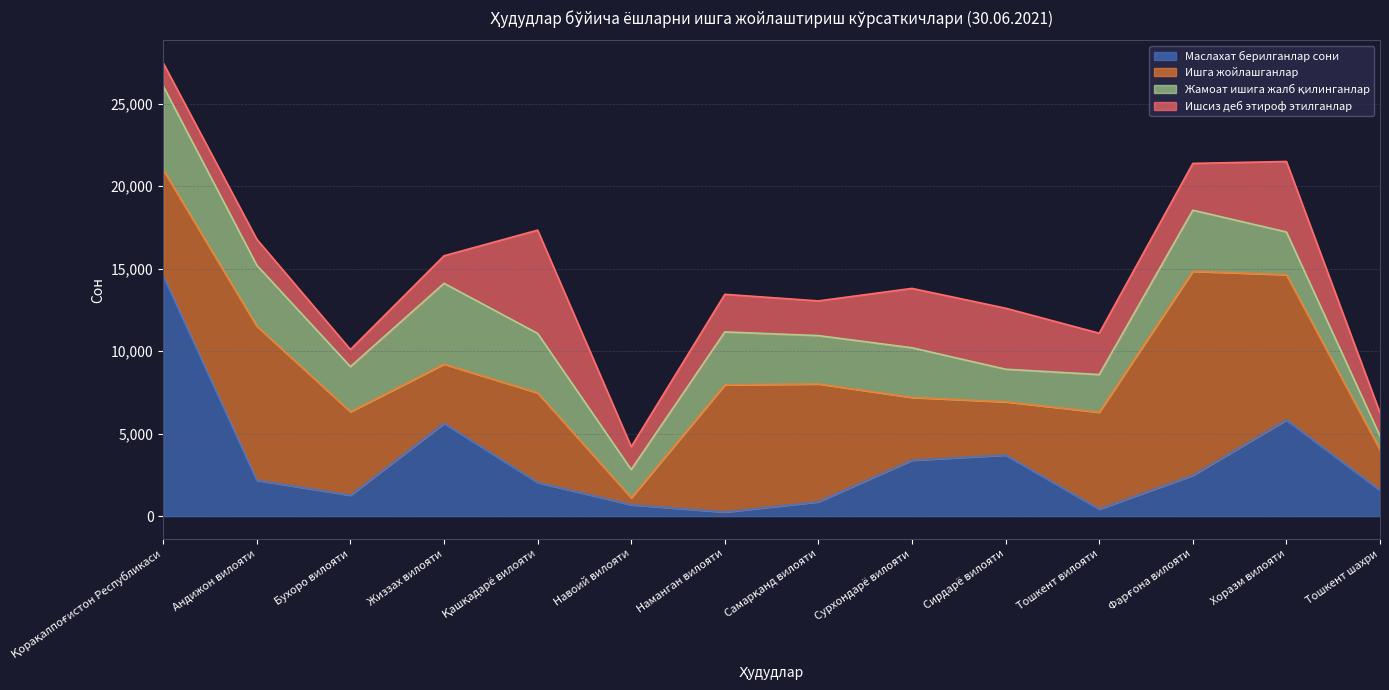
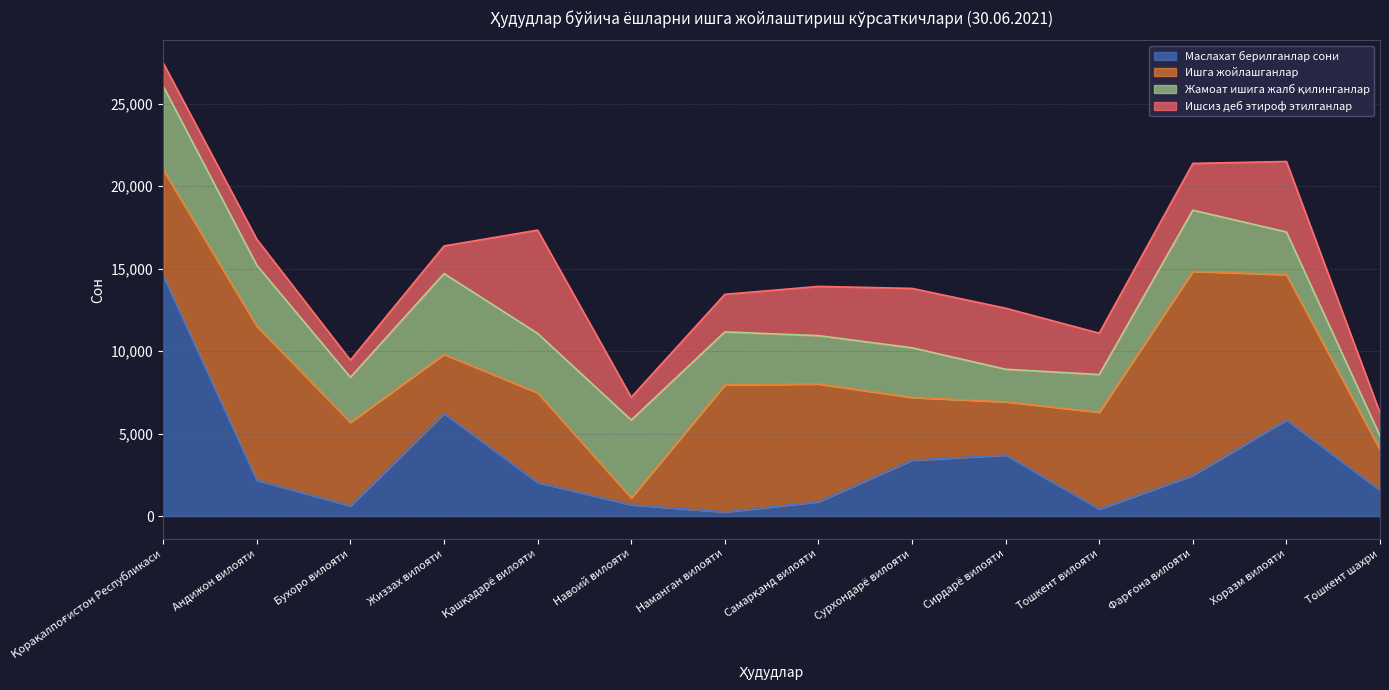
  {
    "Маслахат берилганлар сони": {
      "Қорақалпоғистон Республикаси": "14,600",
      "Андижон вилояти": "2,200",
-     "Бухоро вилояти": "1,300",
-     "Жиззах вилояти": "5,600",
+     "Бухоро вилояти": "600",
+     "Жиззах вилояти": "6,200",
      "Қашқадарё вилояти": "2,000",
      "Навоий вилояти": "700",
      "Наманган вилояти": "200",
      "Самарқанд вилояти": "900",
      "Сурхондарё вилояти": "3,400",
      "Сирдарё вилояти": "3,700",
      "Тошкент вилояти": "400",
      "Фарғона вилояти": "2,500",
      "Хоразм вилояти": "5,800",
      "Тошкент шахри": "1,600"
    },
    "Ишга жойлашганлар": {
      "Қорақалпоғистон Республикаси": "6,400",
      "Андижон вилояти": "9,300",
      "Бухоро вилояти": "5,100",
      "Жиззах вилояти": "3,600",
      "Қашқадарё вилояти": "5,400",
      "Навоий вилояти": "400",
      "Наманган вилояти": "7,700",
      "Самарқанд вилояти": "7,100",
      "Сурхондарё вилояти": "3,800",
      "Сирдарё вилояти": "3,200",
      "Тошкент вилояти": "5,900",
      "Фарғона вилояти": "12,400",
      "Хоразм вилояти": "8,800",
      "Тошкент шахри": "2,500"
    },
    "Жамоат ишига жалб қилинганлар": {
      "Қорақалпоғистон Республикаси": "5,100",
      "Андижон вилояти": "3,700",
      "Бухоро вилояти": "2,700",
      "Жиззах вилояти": "4,900",
      "Қашқадарё вилояти": "3,600",
-     "Навоий вилояти": "1,700",
+     "Навоий вилояти": "4,700",
      "Наманган вилояти": "3,200",
      "Самарқанд вилояти": "2,900",
      "Сурхондарё вилояти": "3,000",
      "Сирдарё вилояти": "2,000",
      "Тошкент вилояти": "2,300",
      "Фарғона вилояти": "3,700",
      "Хоразм вилояти": "2,600",
      "Тошкент шахри": "800"
    },
    "Ишсиз деб этироф этилганлар": {
      "Қорақалпоғистон Республикаси": "1,400",
      "Андижон вилояти": "1,600",
      "Бухоро вилояти": "1,000",
      "Жиззах вилояти": "1,700",
      "Қашқадарё вилояти": "6,300",
      "Навоий вилояти": "1,400",
      "Наманган вилояти": "2,300",
-     "Самарқанд вилояти": "2,100",
+     "Самарқанд вилояти": "3,000",
      "Сурхондарё вилояти": "3,600",
      "Сирдарё вилояти": "3,700",
      "Тошкент вилояти": "2,500",
      "Фарғона вилояти": "2,800",
      "Хоразм вилояти": "4,300",
      "Тошкент шахри": "1,400"
    }
  }
